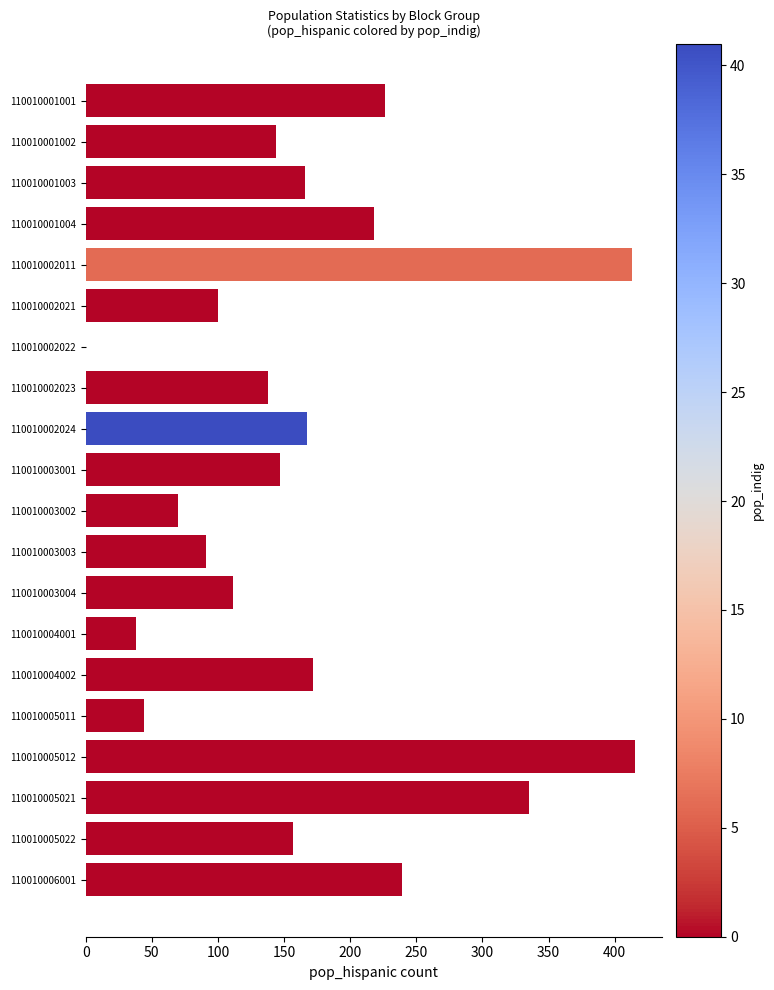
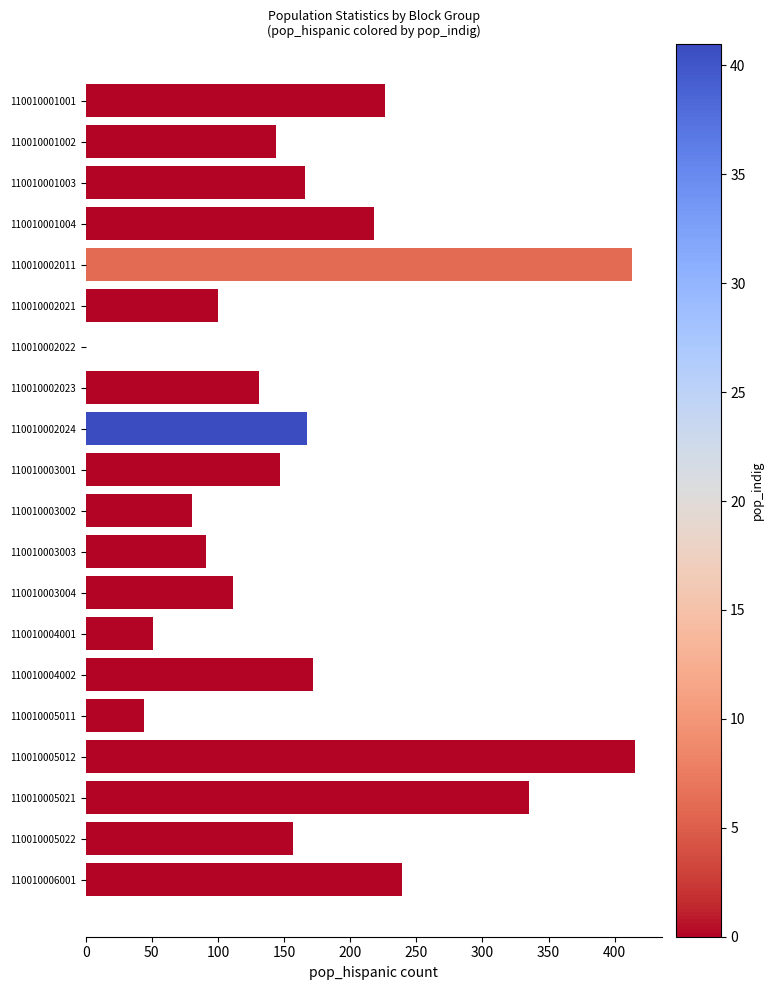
  {
    "110010001001": 226,
    "110010001002": 144,
    "110010001003": 166,
    "110010001004": 218,
    "110010002011": 413,
    "110010002021": 100,
    "110010002022": 0,
-   "110010002023": 138,
+   "110010002023": 131,
    "110010002024": 167,
    "110010003001": 147,
-   "110010003002": 70,
+   "110010003002": 80,
    "110010003003": 91,
    "110010003004": 111,
-   "110010004001": 38,
+   "110010004001": 51,
    "110010004002": 172,
    "110010005011": 44,
    "110010005012": 415,
    "110010005021": 335,
    "110010005022": 157,
    "110010006001": 239
  }
